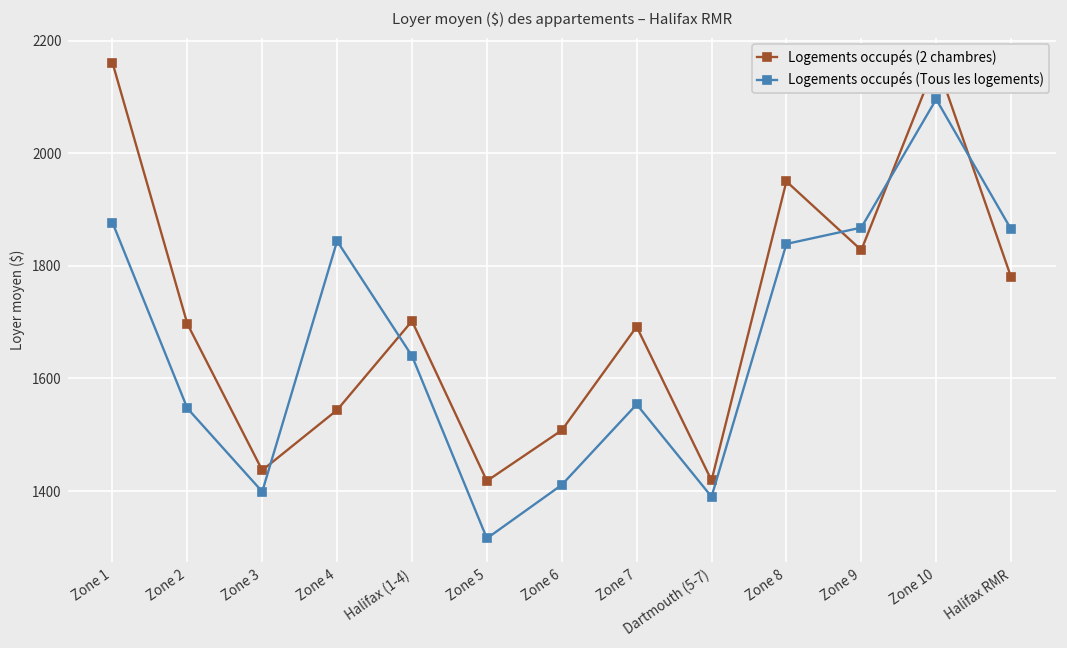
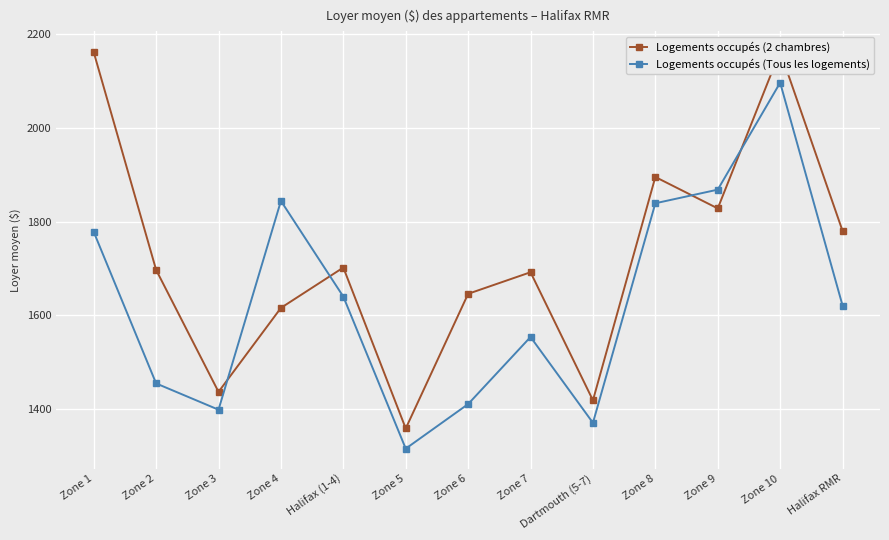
  {
    "Logements occupés (2 chambres)": {
      "Zone 1": 2160,
      "Zone 2": 1700,
      "Zone 3": 1440,
-     "Zone 4": 1540,
+     "Zone 4": 1620,
      "Halifax (1-4)": 1700,
-     "Zone 5": 1420,
-     "Zone 6": 1510,
+     "Zone 5": 1360,
+     "Zone 6": 1650,
      "Zone 7": 1690,
      "Dartmouth (5-7)": 1420,
-     "Zone 8": 1950,
+     "Zone 8": 1900,
      "Zone 9": 1830,
      "Halifax RMR": 1780
    },
    "Logements occupés (Tous les logements)": {
-     "Zone 1": 1880,
-     "Zone 2": 1550,
+     "Zone 1": 1780,
+     "Zone 2": 1460,
      "Zone 3": 1400,
      "Zone 4": 1840,
      "Halifax (1-4)": 1640,
      "Zone 5": 1320,
      "Zone 6": 1410,
      "Zone 7": 1550,
-     "Dartmouth (5-7)": 1390,
+     "Dartmouth (5-7)": 1370,
      "Zone 8": 1840,
      "Zone 9": 1870,
      "Zone 10": 2100,
-     "Halifax RMR": 1870
+     "Halifax RMR": 1620
    }
  }
